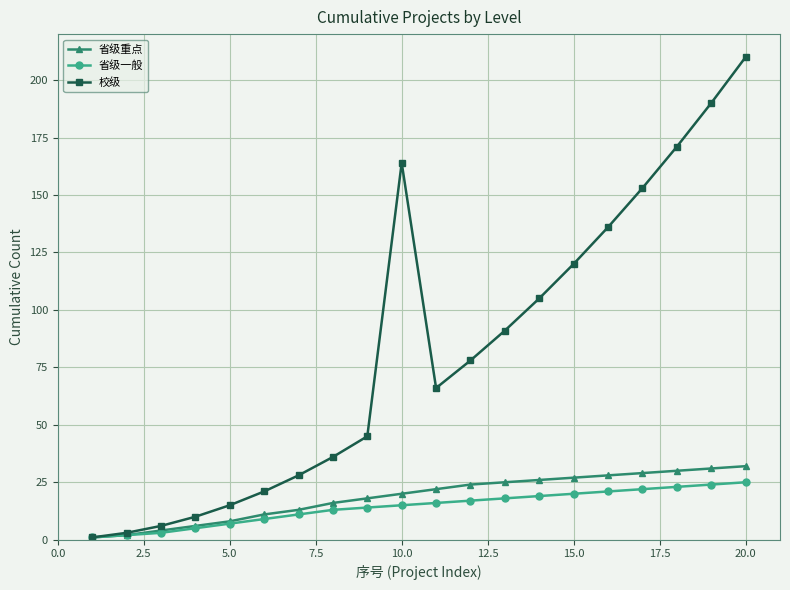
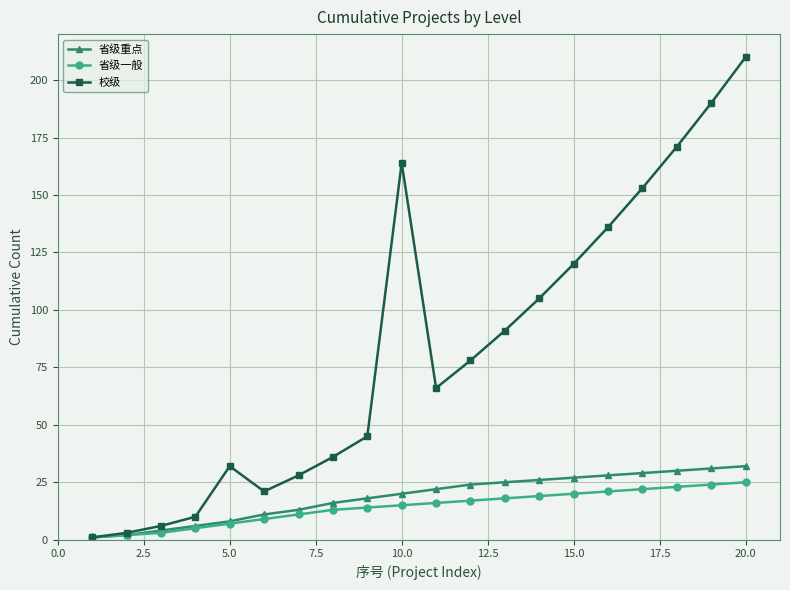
  {
    "校级": {
-     "5.0": 15,
+     "5.0": 32,
      "10.0": 164,
      "15.0": 120,
      "20.0": 210
    }
  }
